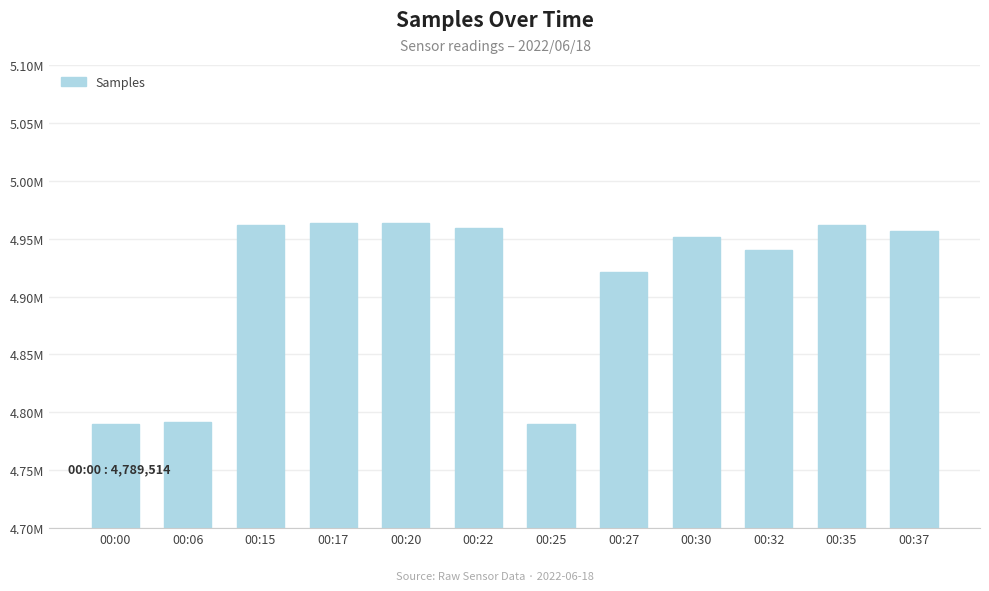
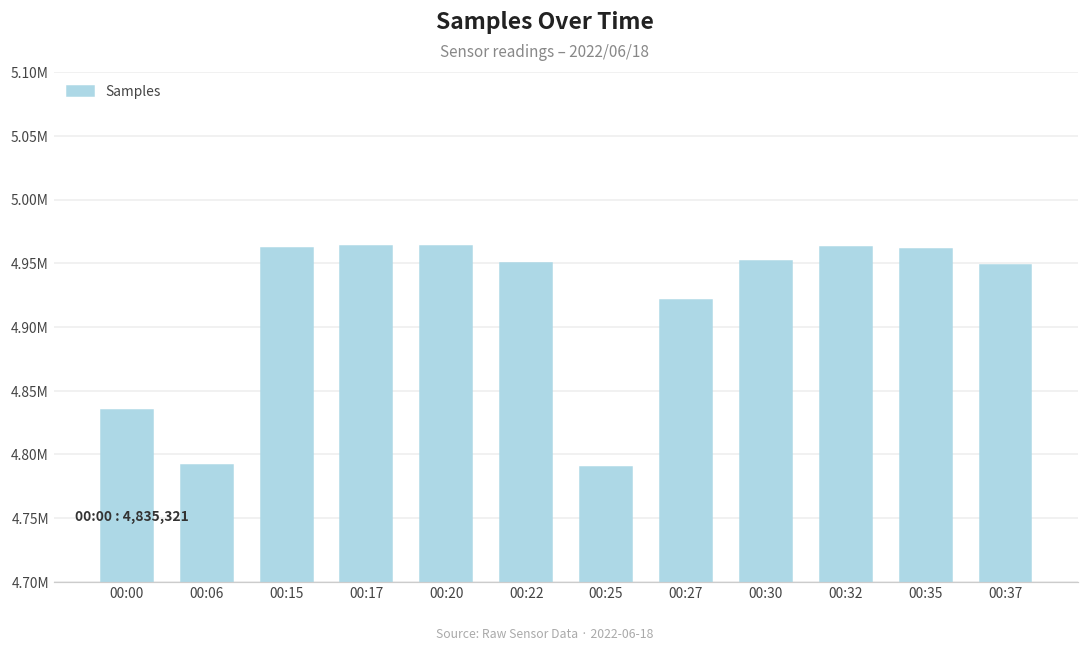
  {
-   "00:00": "4,789,514",
-   "00:22": "4959000",
-   "00:32": "4941000",
-   "00:37": "4957000"
+   "00:00": "4,835,321",
+   "00:22": "4951000",
+   "00:32": "4963000",
+   "00:37": "4949000"
  }
